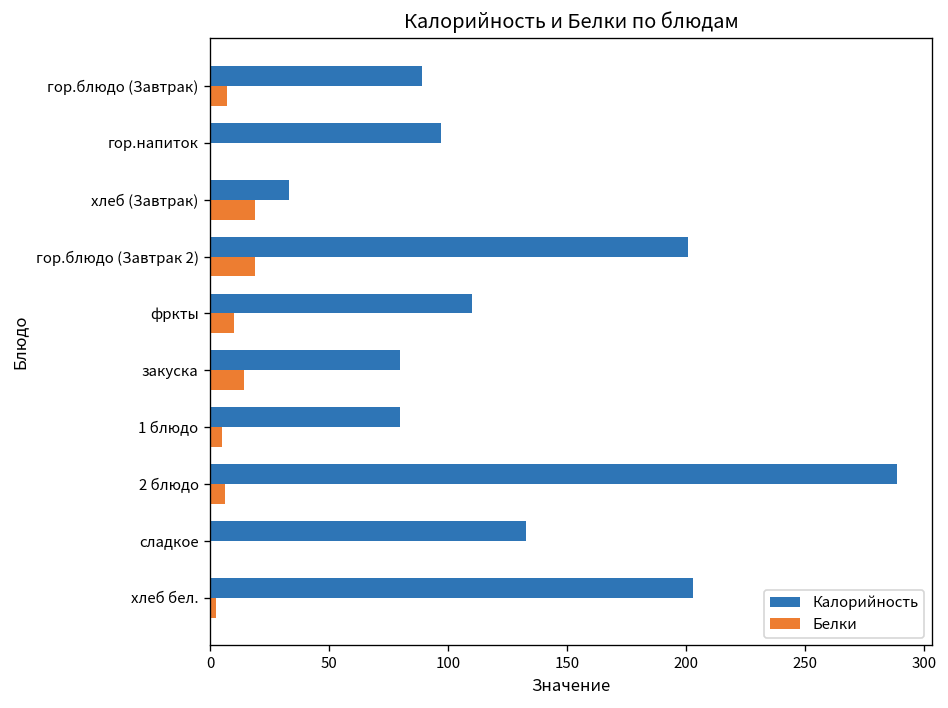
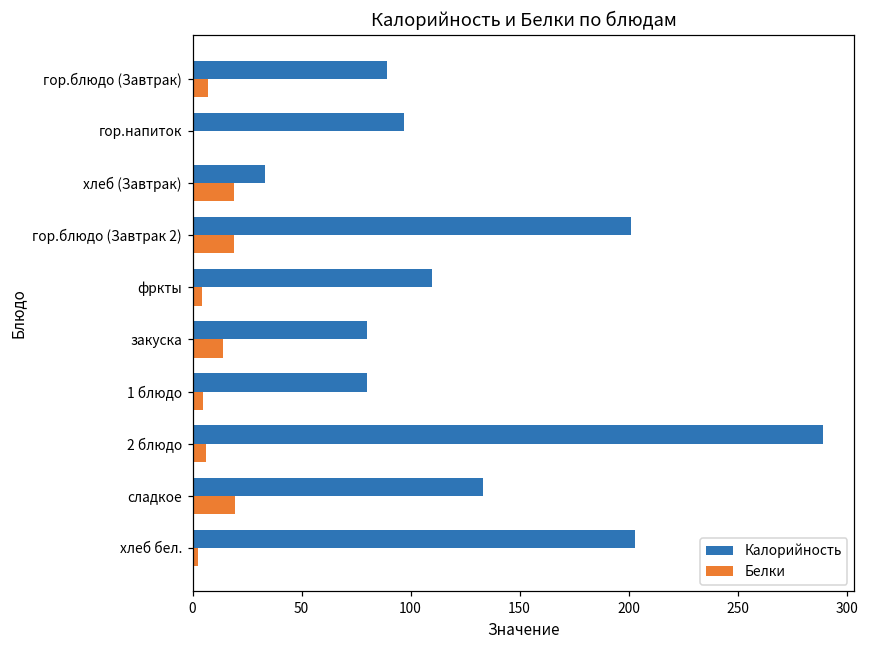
  {
    "Калорийность": {
      "гор.блюдо (Завтрак)": 89,
      "гор.напиток": 97,
      "хлеб (Завтрак)": 33,
      "гор.блюдо (Завтрак 2)": 201,
      "фркты": 110,
      "закуска": 80,
      "1 блюдо": 80,
      "2 блюдо": 289,
      "сладкое": 133,
      "хлеб бел.": 203
    },
    "Белки": {
      "гор.блюдо (Завтрак)": 7,
      "хлеб (Завтрак)": 19,
      "гор.блюдо (Завтрак 2)": 19,
-     "фркты": 10,
+     "фркты": 5,
      "закуска": 14,
      "1 блюдо": 5,
      "2 блюдо": 6,
-     "сладкое": 0,
+     "сладкое": 20,
      "хлеб бел.": 2
    }
  }
